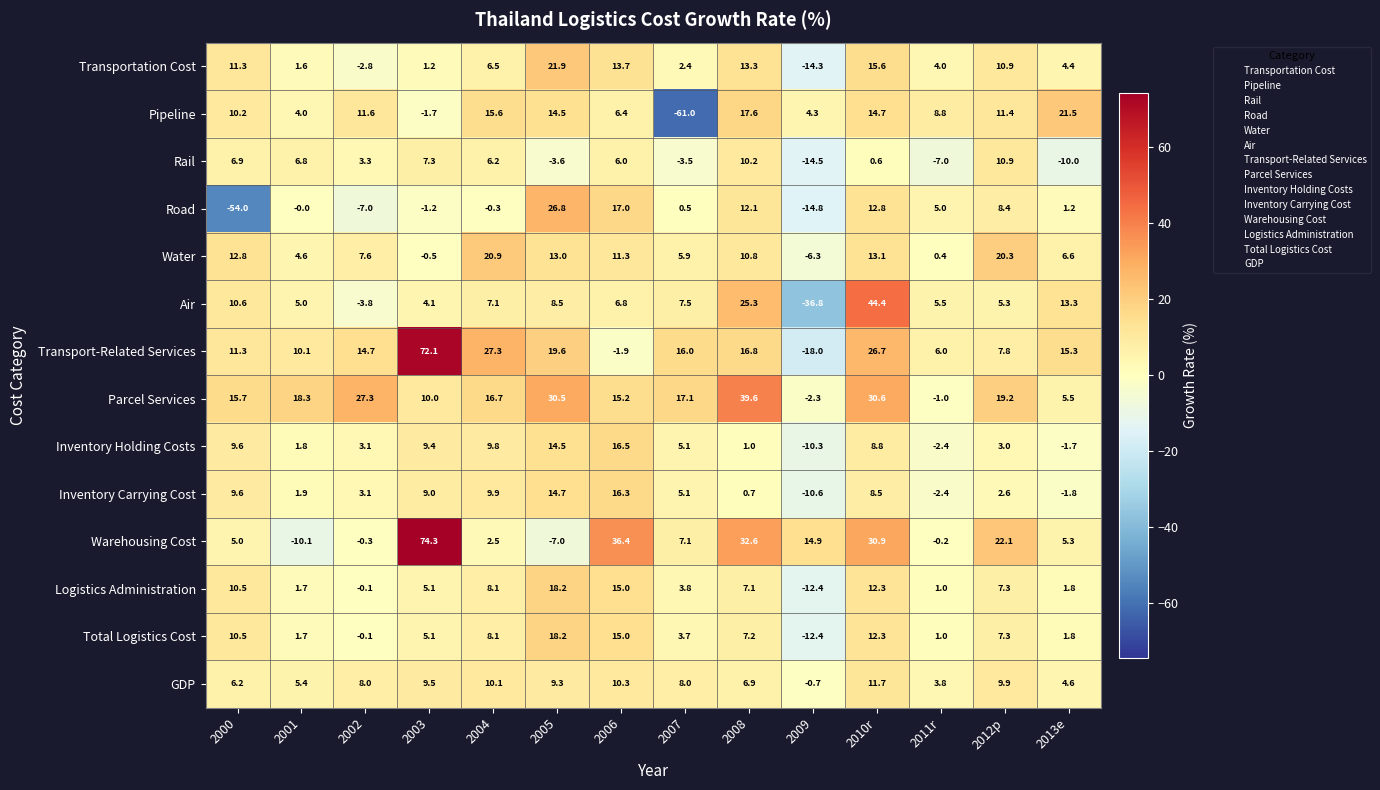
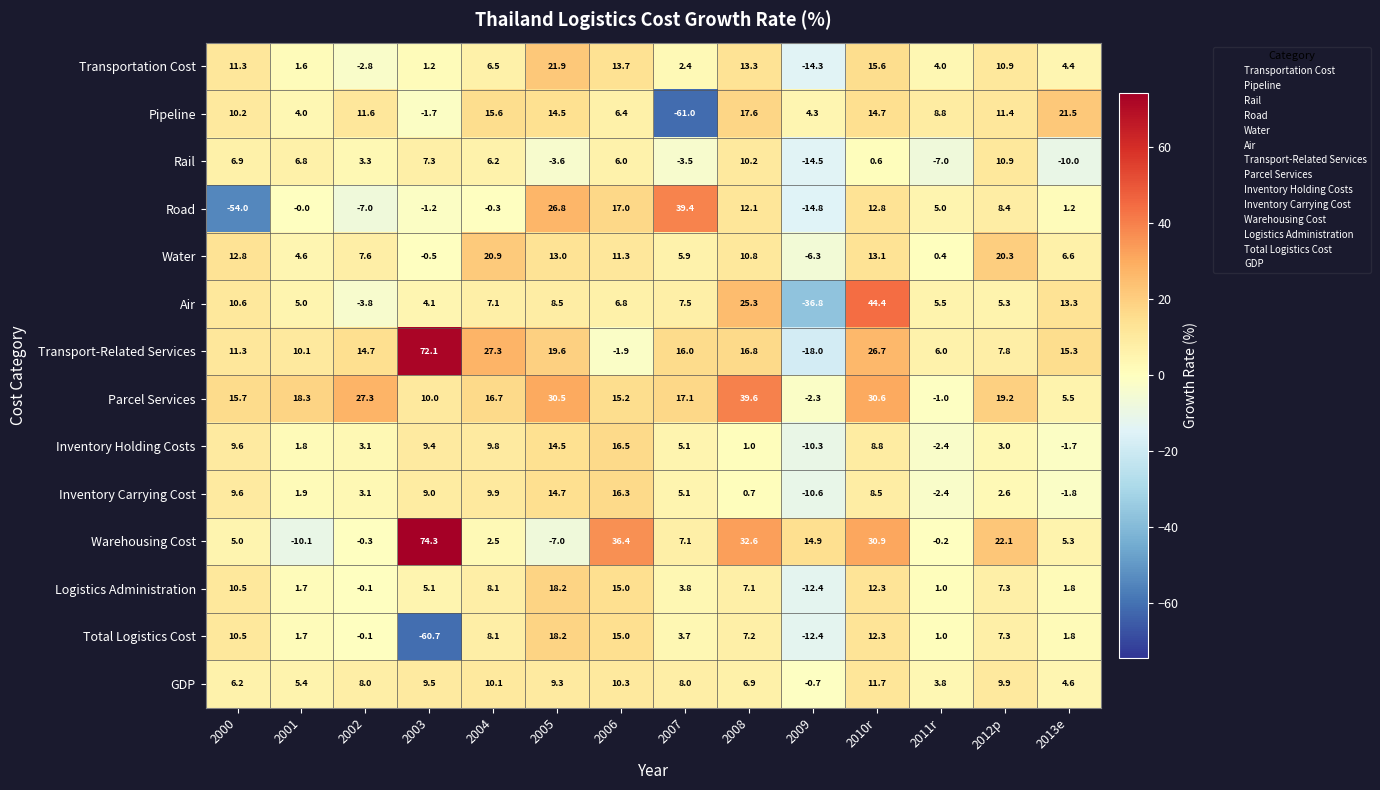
  {
    "Transportation Cost": {
      "2000": 11.3,
      "2001": 1.6,
      "2002": -2.8,
      "2003": 1.2,
      "2004": 6.5,
      "2005": 21.9,
      "2006": 13.7,
      "2007": 2.4,
      "2008": 13.3,
      "2009": -14.3,
      "2010r": 15.6,
      "2011r": 4.0,
      "2012p": 10.9,
      "2013e": 4.4
    },
    "Pipeline": {
      "2000": 10.2,
      "2001": 4.0,
      "2002": 11.6,
      "2003": -1.7,
      "2004": 15.6,
      "2005": 14.5,
      "2006": 6.4,
      "2007": -61.0,
      "2008": 17.6,
      "2009": 4.3,
      "2010r": 14.7,
      "2011r": 8.8,
      "2012p": 11.4,
      "2013e": 21.5
    },
    "Rail": {
      "2000": 6.9,
      "2001": 6.8,
      "2002": 3.3,
      "2003": 7.3,
      "2004": 6.2,
      "2005": -3.6,
      "2006": 6.0,
      "2007": -3.5,
      "2008": 10.2,
      "2009": -14.5,
      "2010r": 0.6,
      "2011r": -7.0,
      "2012p": 10.9,
      "2013e": -10.0
    },
    "Road": {
      "2000": -54.0,
      "2001": -0.0,
      "2002": -7.0,
      "2003": -1.2,
      "2004": -0.3,
      "2005": 26.8,
      "2006": 17.0,
-     "2007": 0.5,
+     "2007": 39.4,
      "2008": 12.1,
      "2009": -14.8,
      "2010r": 12.8,
      "2011r": 5.0,
      "2012p": 8.4,
      "2013e": 1.2
    },
    "Water": {
      "2000": 12.8,
      "2001": 4.6,
      "2002": 7.6,
      "2003": -0.5,
      "2004": 20.9,
      "2005": 13.0,
      "2006": 11.3,
      "2007": 5.9,
      "2008": 10.8,
      "2009": -6.3,
      "2010r": 13.1,
      "2011r": 0.4,
      "2012p": 20.3,
      "2013e": 6.6
    },
    "Air": {
      "2000": 10.6,
      "2001": 5.0,
      "2002": -3.8,
      "2003": 4.1,
      "2004": 7.1,
      "2005": 8.5,
      "2006": 6.8,
      "2007": 7.5,
      "2008": 25.3,
      "2009": -36.8,
      "2010r": 44.4,
      "2011r": 5.5,
      "2012p": 5.3,
      "2013e": 13.3
    },
    "Transport-Related Services": {
      "2000": 11.3,
      "2001": 10.1,
      "2002": 14.7,
      "2003": 72.1,
      "2004": 27.3,
      "2005": 19.6,
      "2006": -1.9,
      "2007": 16.0,
      "2008": 16.8,
      "2009": -18.0,
      "2010r": 26.7,
      "2011r": 6.0,
      "2012p": 7.8,
      "2013e": 15.3
    },
    "Parcel Services": {
      "2000": 15.7,
      "2001": 18.3,
      "2002": 27.3,
      "2003": 10.0,
      "2004": 16.7,
      "2005": 30.5,
      "2006": 15.2,
      "2007": 17.1,
      "2008": 39.6,
      "2009": -2.3,
      "2010r": 30.6,
      "2011r": -1.0,
      "2012p": 19.2,
      "2013e": 5.5
    },
    "Inventory Holding Costs": {
      "2000": 9.6,
      "2001": 1.8,
      "2002": 3.1,
      "2003": 9.4,
      "2004": 9.8,
      "2005": 14.5,
      "2006": 16.5,
      "2007": 5.1,
      "2008": 1.0,
      "2009": -10.3,
      "2010r": 8.8,
      "2011r": -2.4,
      "2012p": 3.0,
      "2013e": -1.7
    },
    "Inventory Carrying Cost": {
      "2000": 9.6,
      "2001": 1.9,
      "2002": 3.1,
      "2003": 9.0,
      "2004": 9.9,
      "2005": 14.7,
      "2006": 16.3,
      "2007": 5.1,
      "2008": 0.7,
      "2009": -10.6,
      "2010r": 8.5,
      "2011r": -2.4,
      "2012p": 2.6,
      "2013e": -1.8
    },
    "Warehousing Cost": {
      "2000": 5.0,
      "2001": -10.1,
      "2002": -0.3,
      "2003": 74.3,
      "2004": 2.5,
      "2005": -7.0,
      "2006": 36.4,
      "2007": 7.1,
      "2008": 32.6,
      "2009": 14.9,
      "2010r": 30.9,
      "2011r": -0.2,
      "2012p": 22.1,
      "2013e": 5.3
    },
    "Logistics Administration": {
      "2000": 10.5,
      "2001": 1.7,
      "2002": -0.1,
      "2003": 5.1,
      "2004": 8.1,
      "2005": 18.2,
      "2006": 15.0,
      "2007": 3.8,
      "2008": 7.1,
      "2009": -12.4,
      "2010r": 12.3,
      "2011r": 1.0,
      "2012p": 7.3,
      "2013e": 1.8
    },
    "Total Logistics Cost": {
      "2000": 10.5,
      "2001": 1.7,
      "2002": -0.1,
-     "2003": 5.1,
+     "2003": -60.7,
      "2004": 8.1,
      "2005": 18.2,
      "2006": 15.0,
      "2007": 3.7,
      "2008": 7.2,
      "2009": -12.4,
      "2010r": 12.3,
      "2011r": 1.0,
      "2012p": 7.3,
      "2013e": 1.8
    },
    "GDP": {
      "2000": 6.2,
      "2001": 5.4,
      "2002": 8.0,
      "2003": 9.5,
      "2004": 10.1,
      "2005": 9.3,
      "2006": 10.3,
      "2007": 8.0,
      "2008": 6.9,
      "2009": -0.7,
      "2010r": 11.7,
      "2011r": 3.8,
      "2012p": 9.9,
      "2013e": 4.6
    }
  }
